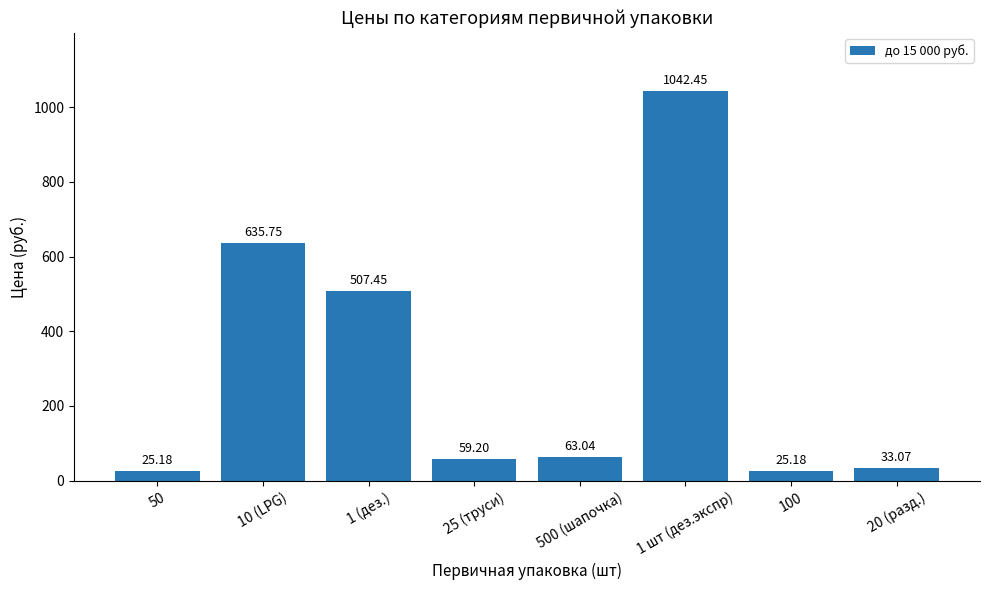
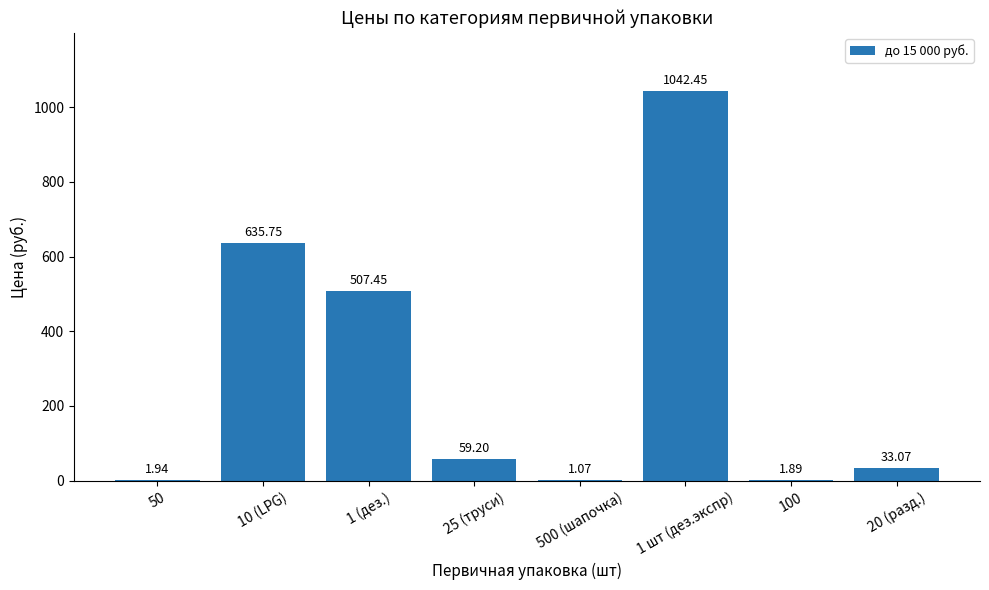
  {
-   "50": 25.18,
+   "50": 1.94,
    "10 (LPG)": 635.75,
    "1 (дез.)": 507.45,
    "25 (труси)": 59.20,
-   "500 (шапочка)": 63.04,
+   "500 (шапочка)": 1.07,
    "1 шт (дез.экспр)": 1042.45,
-   "100": 25.18,
+   "100": 1.89,
    "20 (разд.)": 33.07
  }
